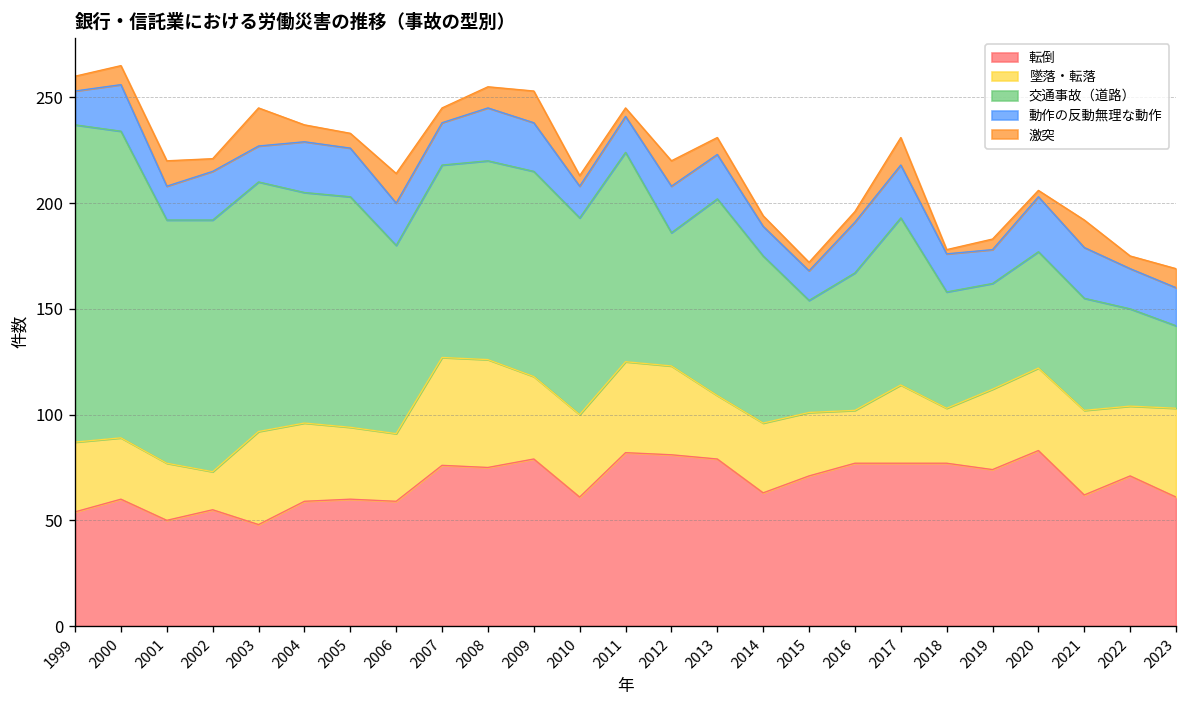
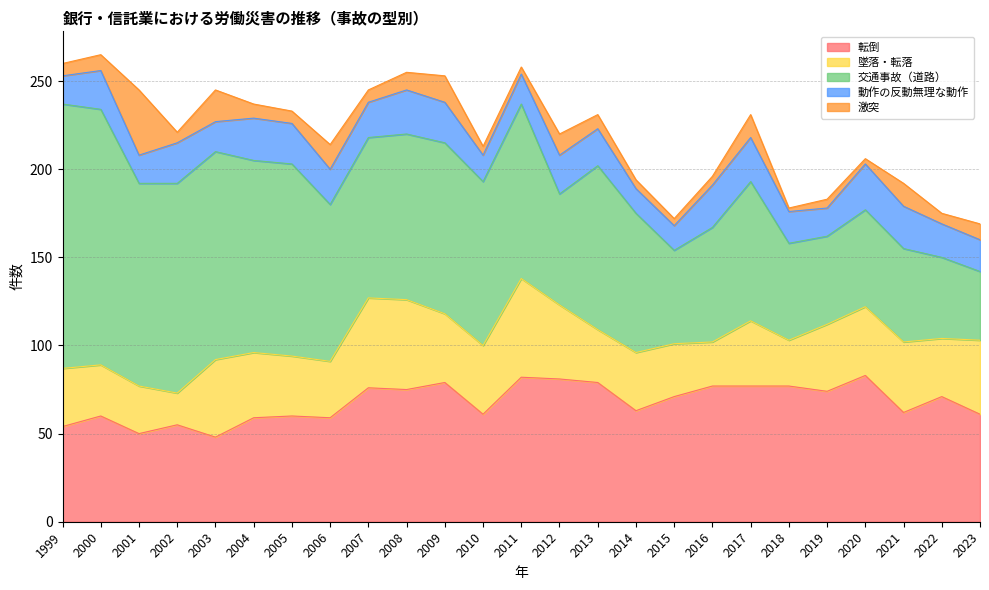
  {
    "転倒": {
      "1999": 54,
      "2000": 60,
      "2001": 50,
      "2002": 55,
      "2003": 48,
      "2004": 59,
      "2005": 60,
      "2006": 59,
      "2007": 76,
      "2008": 75,
      "2009": 79,
      "2010": 61,
      "2011": 82,
      "2012": 81,
      "2013": 79,
      "2014": 63,
      "2015": 71,
      "2016": 77,
      "2017": 77,
      "2018": 77,
      "2019": 74,
      "2020": 83,
      "2021": 62,
      "2022": 71,
      "2023": 61
    },
    "墜落・転落": {
      "1999": 33,
      "2000": 29,
      "2001": 27,
      "2002": 18,
      "2003": 44,
      "2004": 37,
      "2005": 34,
      "2006": 32,
      "2007": 51,
      "2008": 51,
      "2009": 39,
      "2010": 39,
-     "2011": 43,
+     "2011": 56,
      "2012": 42,
      "2013": 30,
      "2014": 33,
      "2015": 30,
      "2016": 25,
      "2017": 37,
      "2018": 26,
      "2019": 38,
      "2020": 39,
      "2021": 40,
      "2022": 33,
      "2023": 42
    },
    "交通事故（道路）": {
      "1999": 150,
      "2000": 145,
      "2001": 115,
      "2002": 119,
      "2003": 118,
      "2004": 109,
      "2005": 109,
      "2006": 89,
      "2007": 91,
      "2008": 94,
      "2009": 97,
      "2010": 93,
      "2011": 99,
      "2012": 63,
      "2013": 93,
      "2014": 79,
      "2015": 53,
      "2016": 65,
      "2017": 79,
      "2018": 55,
      "2019": 50,
      "2020": 55,
      "2021": 53,
      "2022": 46,
      "2023": 39
    },
    "動作の反動無理な動作": {
      "1999": 16,
      "2000": 22,
      "2001": 16,
      "2002": 23,
      "2003": 17,
      "2004": 24,
      "2005": 23,
      "2006": 20,
      "2007": 20,
      "2008": 25,
      "2009": 23,
      "2010": 15,
      "2011": 17,
      "2012": 22,
      "2013": 21,
      "2014": 14,
      "2015": 14,
      "2016": 24,
      "2017": 25,
      "2018": 18,
      "2019": 16,
      "2020": 26,
      "2021": 24,
      "2022": 19,
      "2023": 18
    },
    "激突": {
      "1999": 7,
      "2000": 9,
-     "2001": 12,
+     "2001": 37,
      "2002": 6,
      "2003": 18,
      "2004": 8,
      "2005": 7,
      "2006": 14,
      "2007": 7,
      "2008": 10,
      "2009": 15,
      "2010": 5,
      "2011": 4,
      "2012": 12,
      "2013": 8,
      "2014": 5,
      "2015": 4,
      "2016": 5,
      "2017": 13,
      "2018": 2,
      "2019": 5,
      "2020": 3,
      "2021": 13,
      "2022": 6,
      "2023": 9
    }
  }
